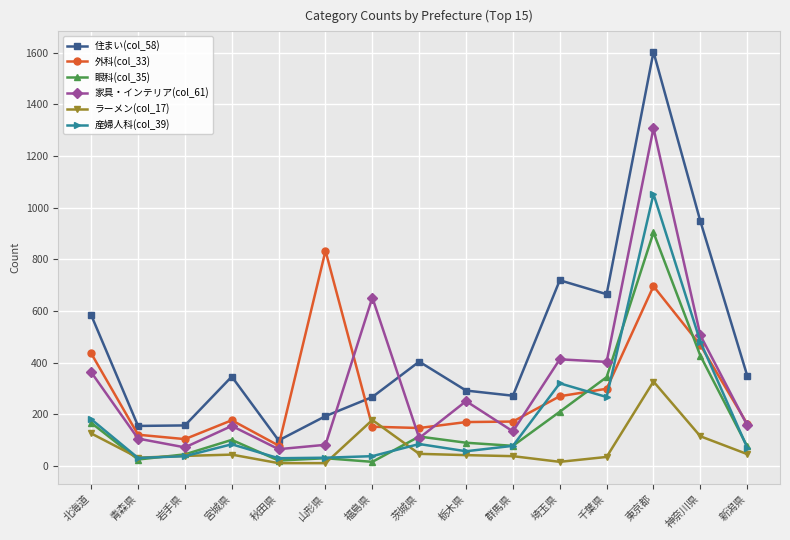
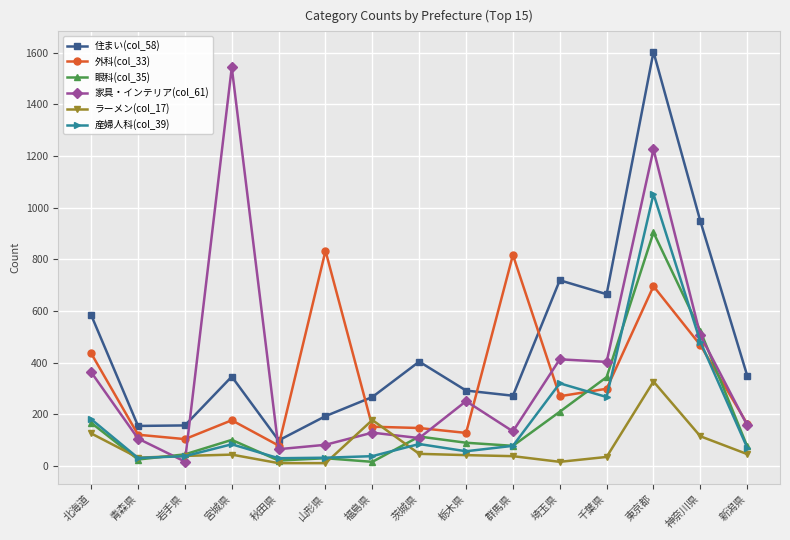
  {
    "外科(col_33)": {
      "北海道": 440,
      "青森県": 120,
      "岩手県": 100,
      "宮城県": 180,
      "秋田県": 80,
      "山形県": 830,
      "福島県": 150,
      "茨城県": 150,
-     "栃木県": 170,
-     "群馬県": 170,
+     "栃木県": 130,
+     "群馬県": 820,
      "埼玉県": 270,
      "千葉県": 300,
      "東京都": 700,
      "神奈川県": 470
    },
    "眼科(col_35)": {
      "北海道": 170,
      "宮城県": 100,
      "福島県": 20,
      "栃木県": 90,
      "埼玉県": 210,
      "千葉県": 340,
      "東京都": 900,
-     "神奈川県": 430
+     "神奈川県": 520
    },
    "家具・インテリア(col_61)": {
      "北海道": 360,
      "青森県": 110,
-     "岩手県": 70,
-     "宮城県": 160,
+     "岩手県": 20,
+     "宮城県": 1540,
      "秋田県": 70,
      "山形県": 80,
-     "福島県": 650,
+     "福島県": 130,
      "栃木県": 250,
      "群馬県": 130,
      "埼玉県": 410,
      "千葉県": 400,
-     "東京都": 1310,
+     "東京都": 1230,
      "神奈川県": 510
    },
    "ラーメン(col_17)": {
      "北海道": 130,
      "宮城県": 40,
      "山形県": 10,
      "福島県": 180,
      "茨城県": 50,
      "栃木県": 40,
      "群馬県": 40,
      "埼玉県": 20,
      "千葉県": 40,
      "東京都": 330,
      "神奈川県": 120,
      "新潟県": 50
    }
  }
